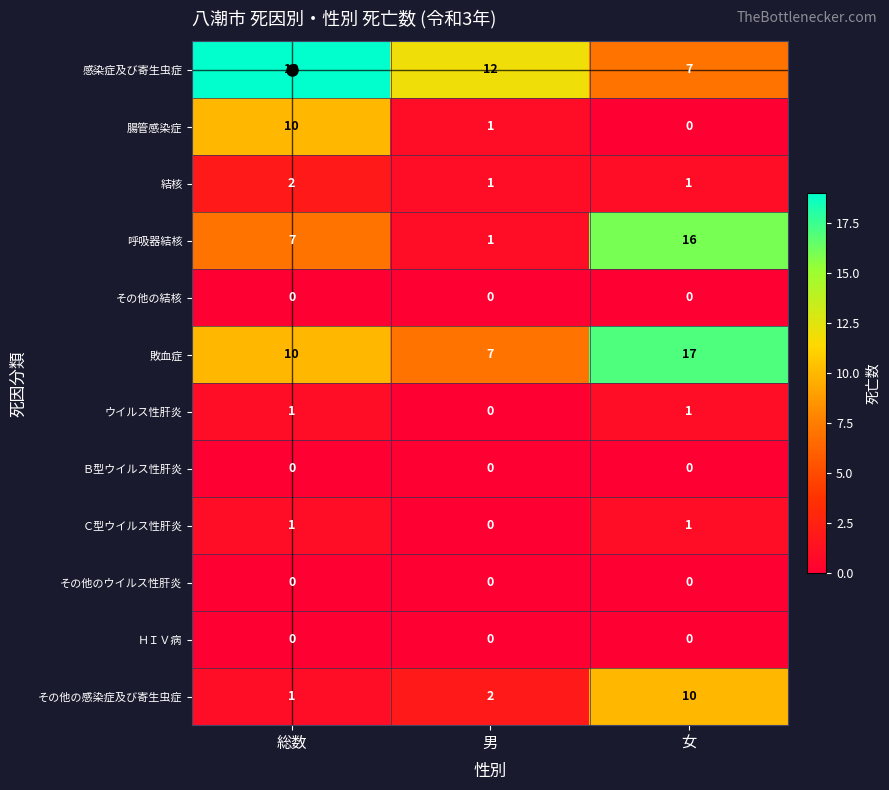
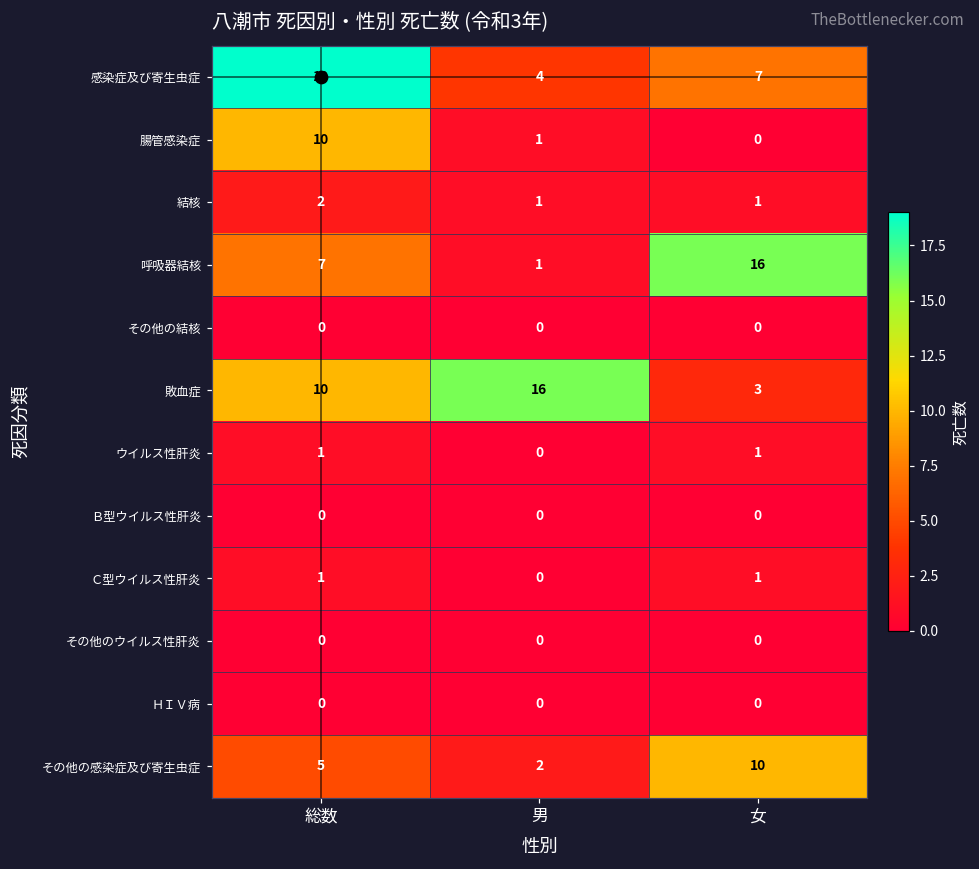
  {
    "感染症及び寄生虫症": {
-     "男": 12,
+     "男": 4,
      "女": 7
    },
    "腸管感染症": {
      "総数": 10,
      "男": 1,
      "女": 0
    },
    "結核": {
      "総数": 2,
      "男": 1,
      "女": 1
    },
    "呼吸器結核": {
      "総数": 7,
      "男": 1,
      "女": 16
    },
    "その他の結核": {
      "総数": 0,
      "男": 0,
      "女": 0
    },
    "敗血症": {
      "総数": 10,
-     "男": 7,
-     "女": 17
+     "男": 16,
+     "女": 3
    },
    "ウイルス性肝炎": {
      "総数": 1,
      "男": 0,
      "女": 1
    },
    "Ｂ型ウイルス性肝炎": {
      "総数": 0,
      "男": 0,
      "女": 0
    },
    "Ｃ型ウイルス性肝炎": {
      "総数": 1,
      "男": 0,
      "女": 1
    },
    "その他のウイルス性肝炎": {
      "総数": 0,
      "男": 0,
      "女": 0
    },
    "ＨＩＶ病": {
      "総数": 0,
      "男": 0,
      "女": 0
    },
    "その他の感染症及び寄生虫症": {
-     "総数": 1,
+     "総数": 5,
      "男": 2,
      "女": 10
    }
  }
